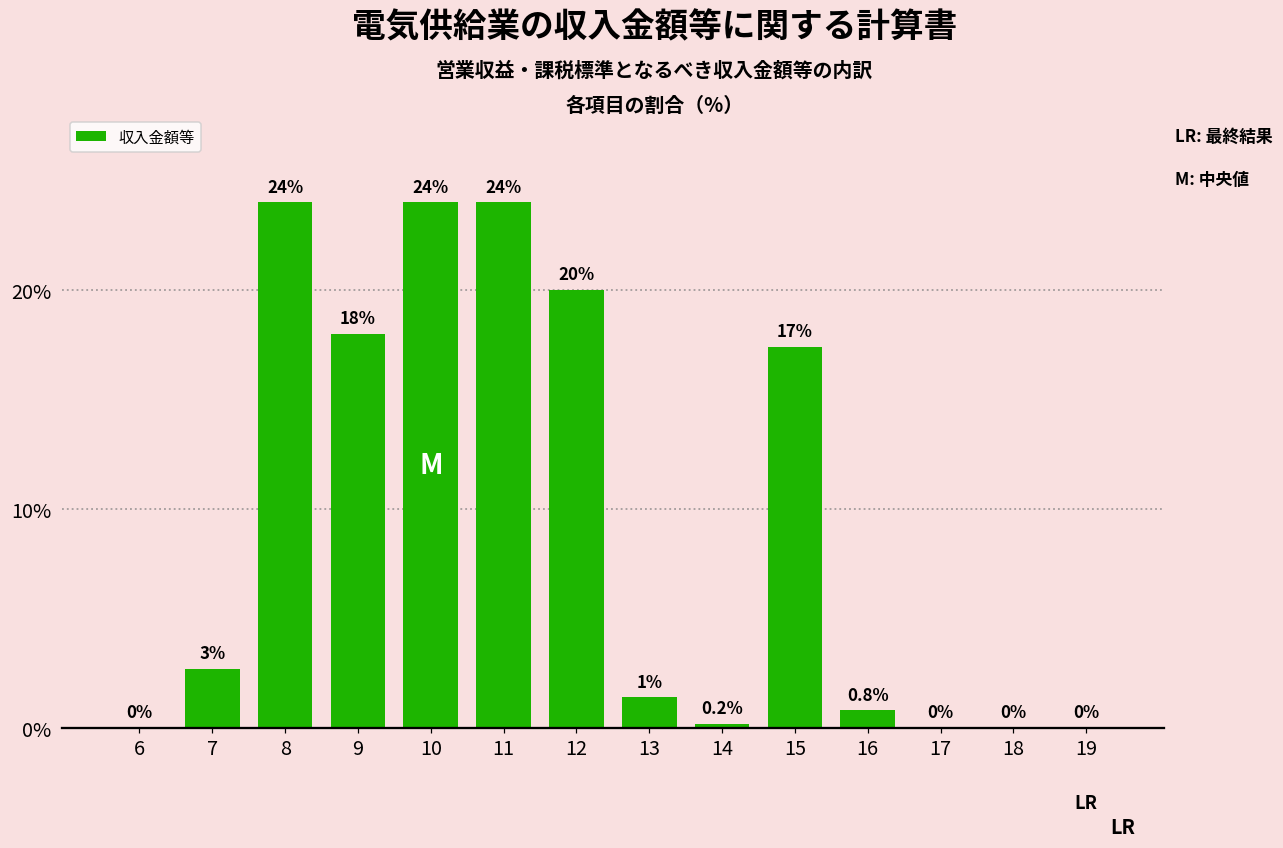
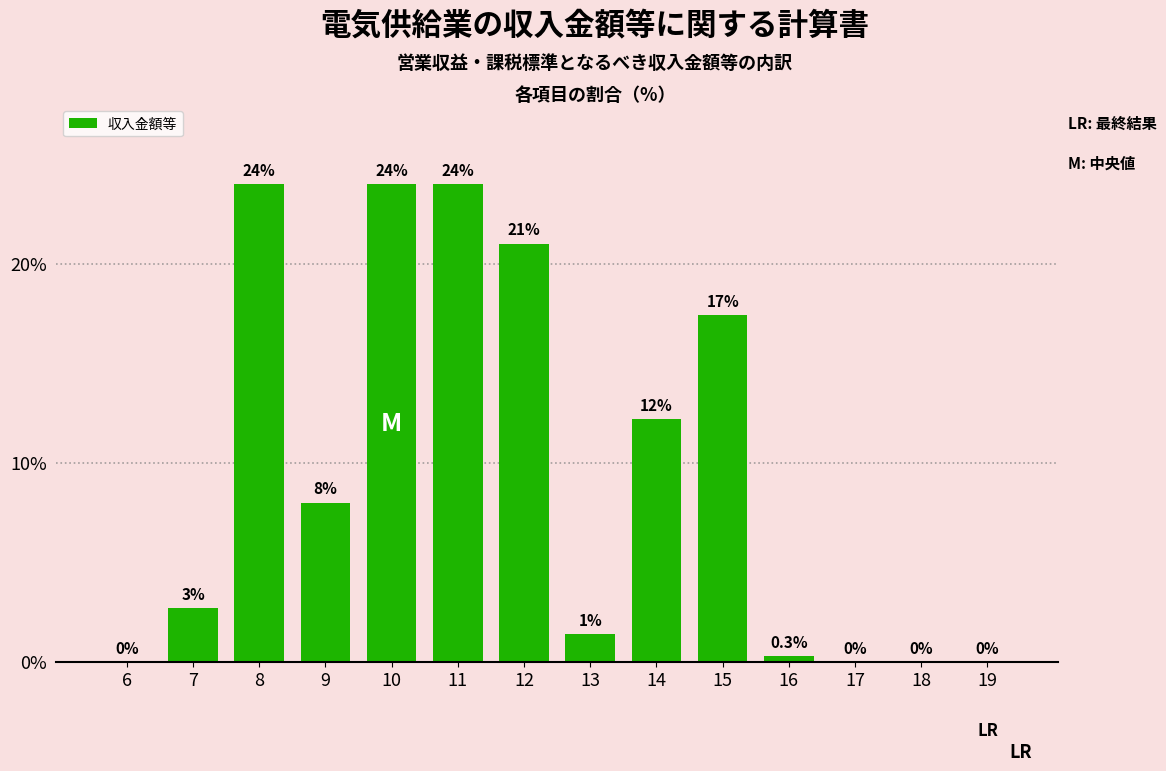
  {
    "6": "0%",
    "7": "3%",
    "8": "24%",
-   "9": "18%",
+   "9": "8%",
    "10": "24%",
    "11": "24%",
-   "12": "20%",
+   "12": "21%",
    "13": "1%",
-   "14": "0.2%",
+   "14": "12%",
    "15": "17%",
-   "16": "0.8%",
+   "16": "0.3%",
    "17": "0%",
    "18": "0%",
    "19": "0%"
  }
